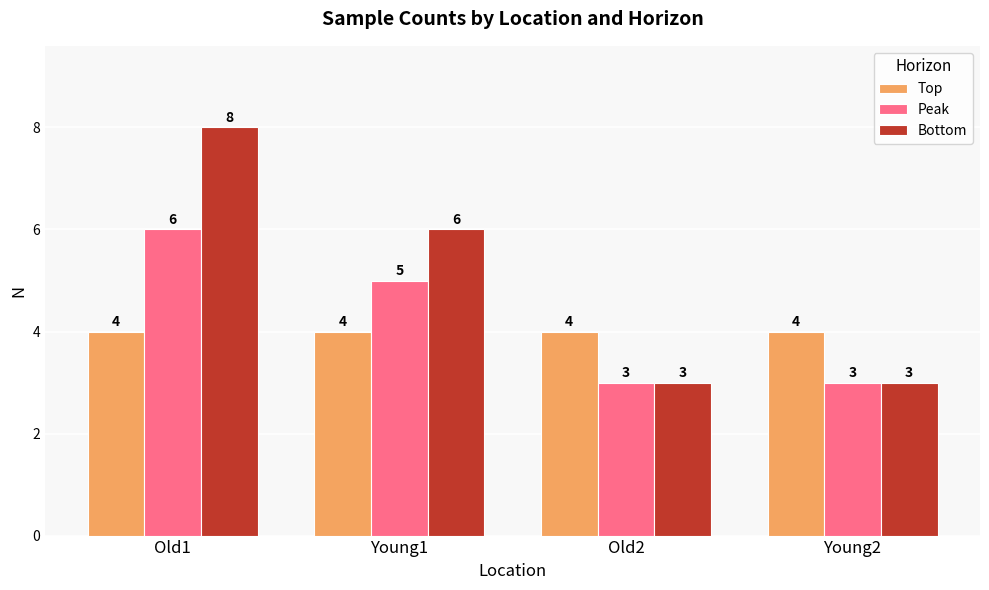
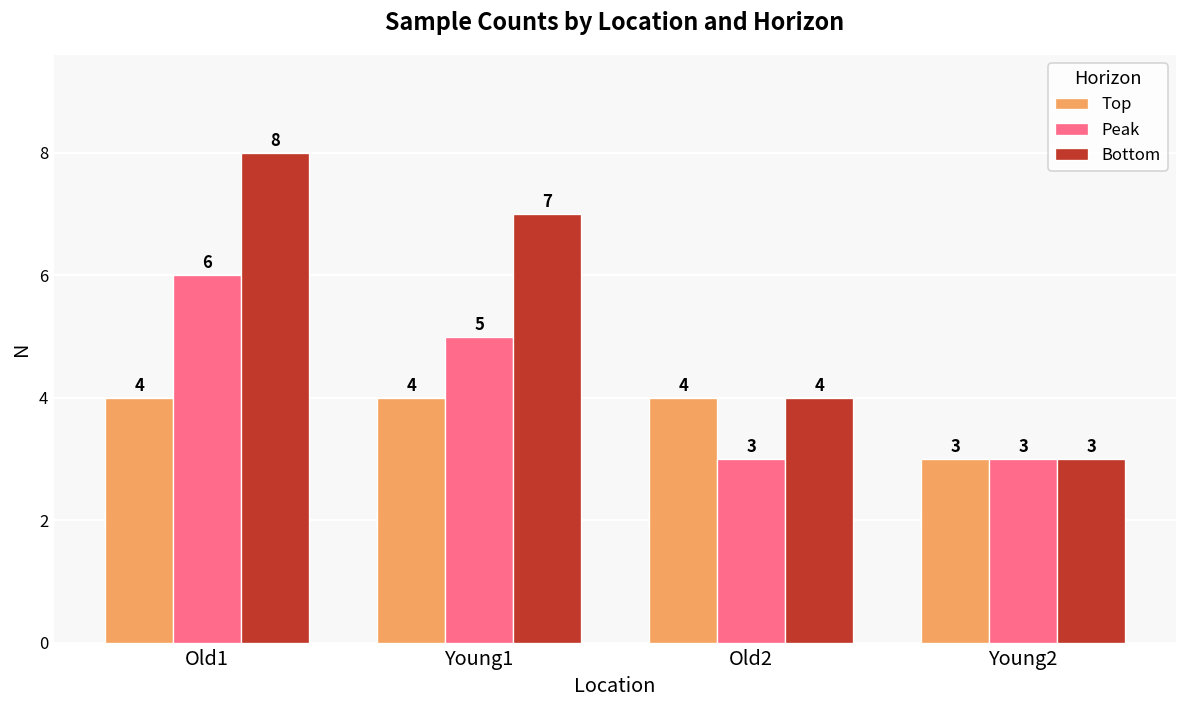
  {
    "Top": {
      "Old1": 4,
      "Young1": 4,
      "Old2": 4,
-     "Young2": 4
+     "Young2": 3
    },
    "Peak": {
      "Old1": 6,
      "Young1": 5,
      "Old2": 3,
      "Young2": 3
    },
    "Bottom": {
      "Old1": 8,
-     "Young1": 6,
-     "Old2": 3,
+     "Young1": 7,
+     "Old2": 4,
      "Young2": 3
    }
  }
